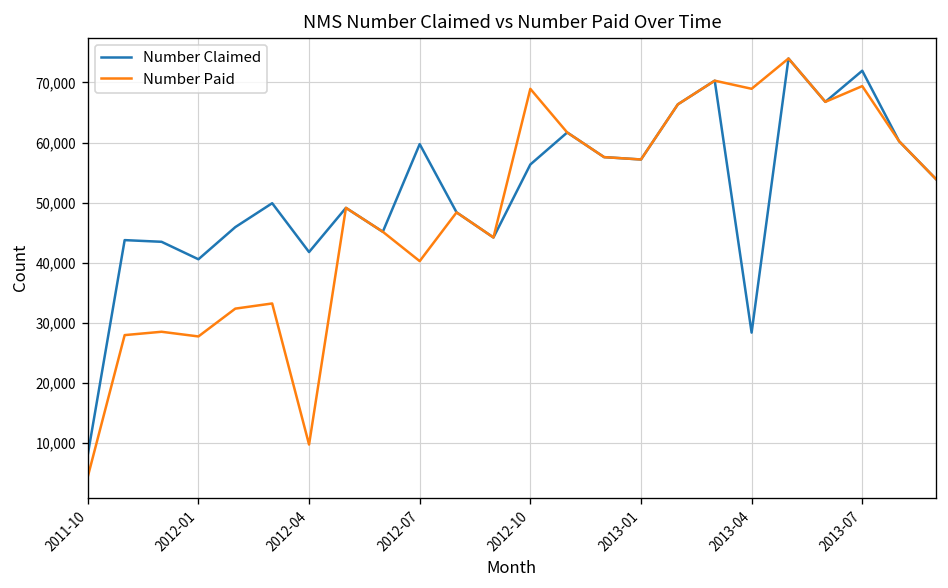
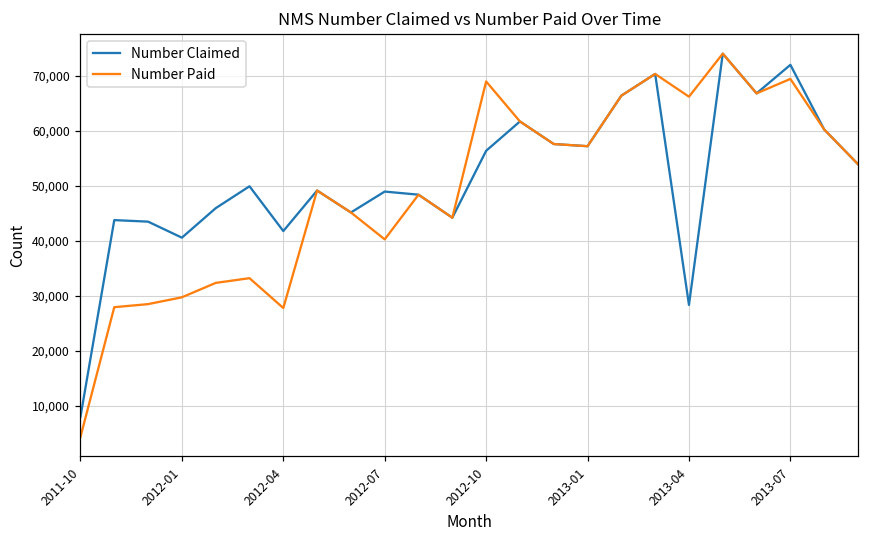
  {
    "Number Claimed": {
      "2011-10": "8,000",
      "2012-01": "41,000",
      "2012-04": "42,000",
-     "2012-07": "60,000",
+     "2012-07": "49,000",
      "2012-10": "56,000",
      "2013-04": "28,000",
      "2013-07": "72,000"
    },
    "Number Paid": {
      "2011-10": "4,000",
-     "2012-01": "28,000",
-     "2012-04": "10,000",
+     "2012-01": "30,000",
+     "2012-04": "28,000",
      "2012-07": "40,000",
      "2012-10": "69,000",
-     "2013-04": "69,000",
+     "2013-04": "66,000",
      "2013-07": "69,000"
    }
  }
